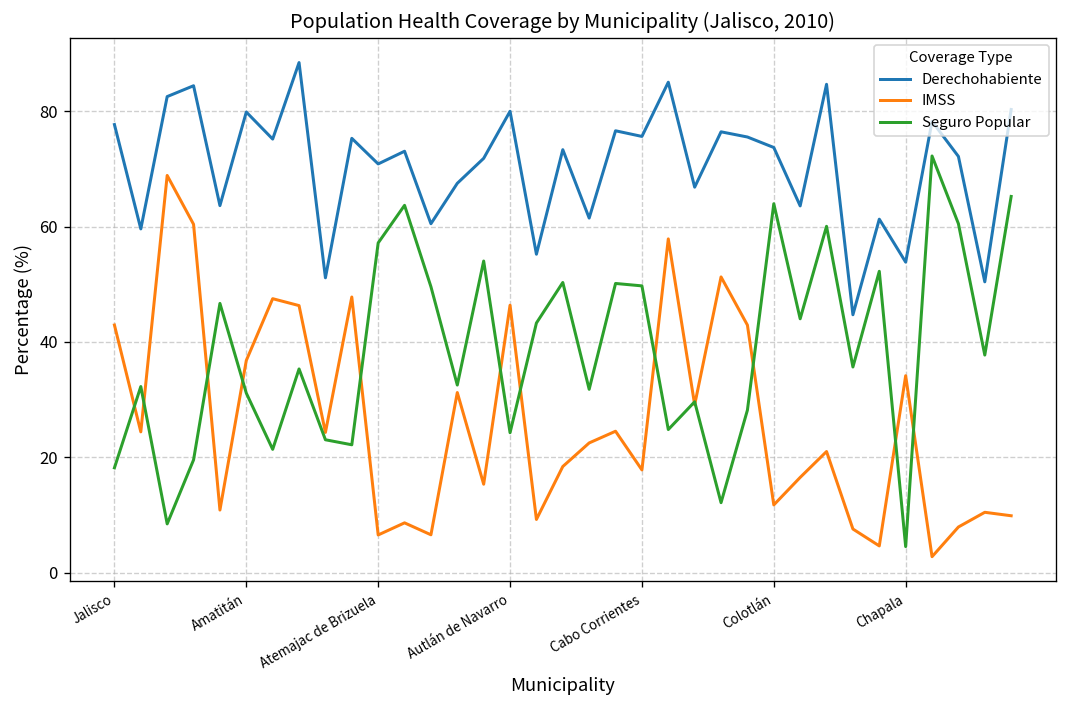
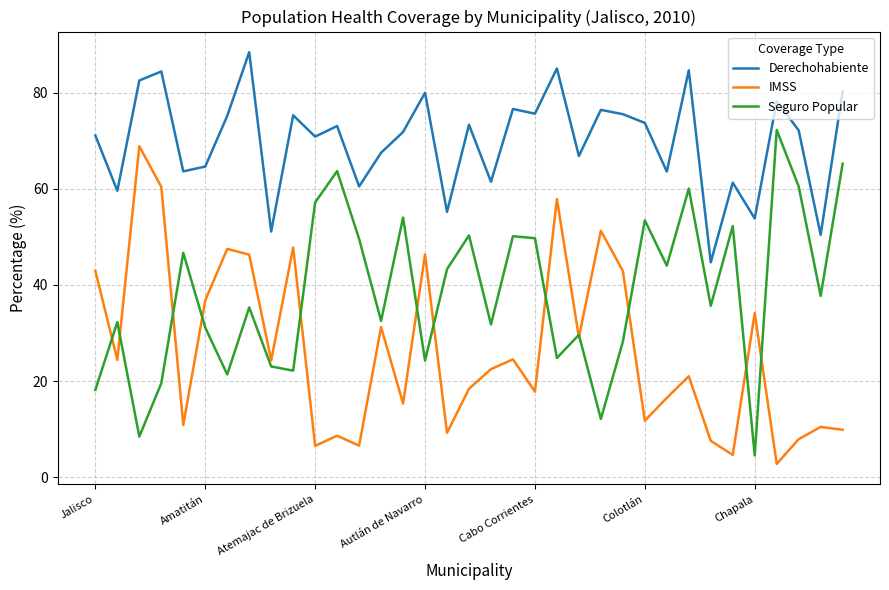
  {
    "Derechohabiente": {
-     "Jalisco": 78,
-     "Amatitán": 80,
+     "Jalisco": 71,
+     "Amatitán": 65,
      "Atemajac de Brizuela": 71,
      "Autlán de Navarro": 80,
      "Cabo Corrientes": 76,
      "Colotlán": 74,
      "Chapala": 54
    },
    "IMSS": {
      "Jalisco": 43,
      "Amatitán": 37,
      "Atemajac de Brizuela": 7,
      "Autlán de Navarro": 46,
      "Cabo Corrientes": 18,
      "Colotlán": 12,
      "Chapala": 34
    },
    "Seguro Popular": {
      "Jalisco": 18,
      "Amatitán": 31,
      "Atemajac de Brizuela": 57,
      "Autlán de Navarro": 24,
      "Cabo Corrientes": 50,
-     "Colotlán": 64,
+     "Colotlán": 53,
      "Chapala": 5
    }
  }
